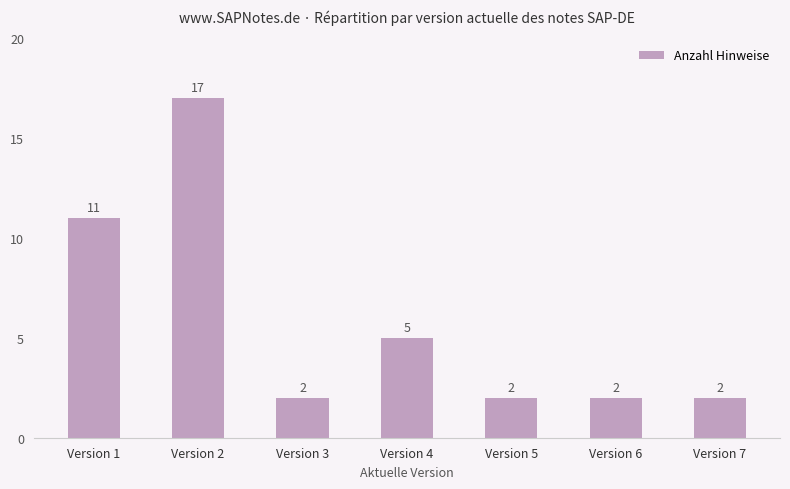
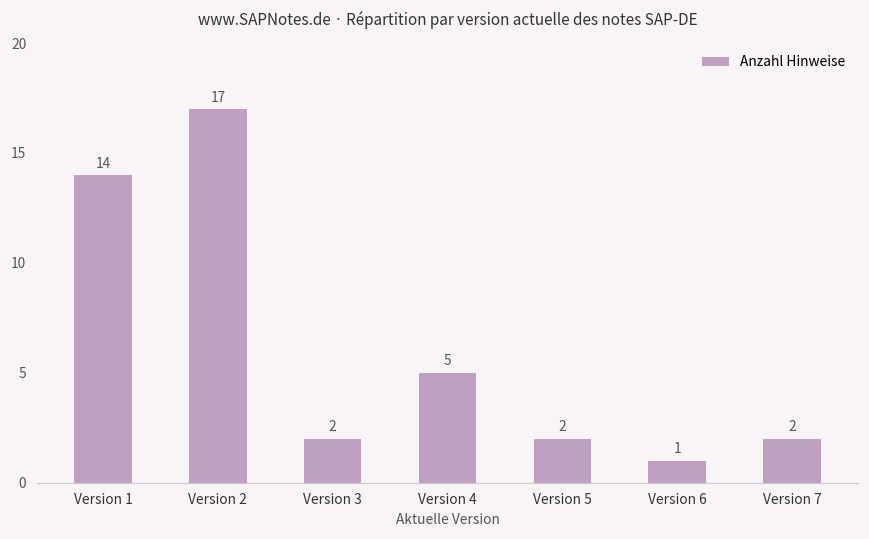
  {
-   "Version 1": 11,
+   "Version 1": 14,
    "Version 2": 17,
    "Version 3": 2,
    "Version 4": 5,
    "Version 5": 2,
-   "Version 6": 2,
+   "Version 6": 1,
    "Version 7": 2
  }
